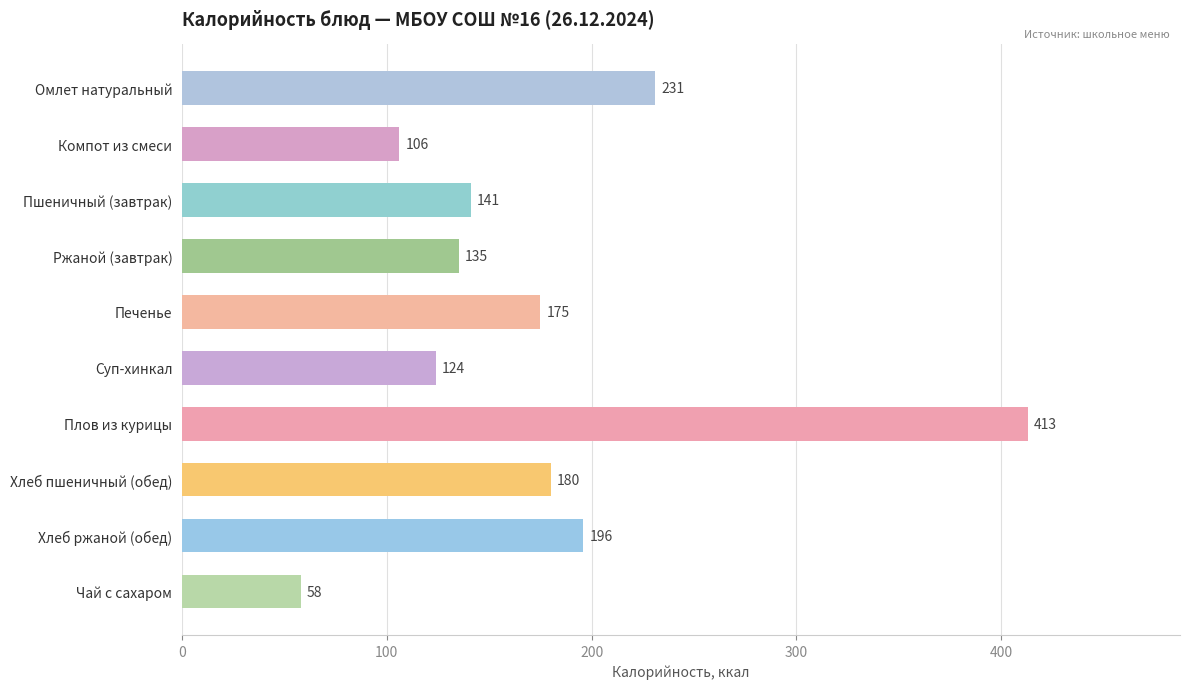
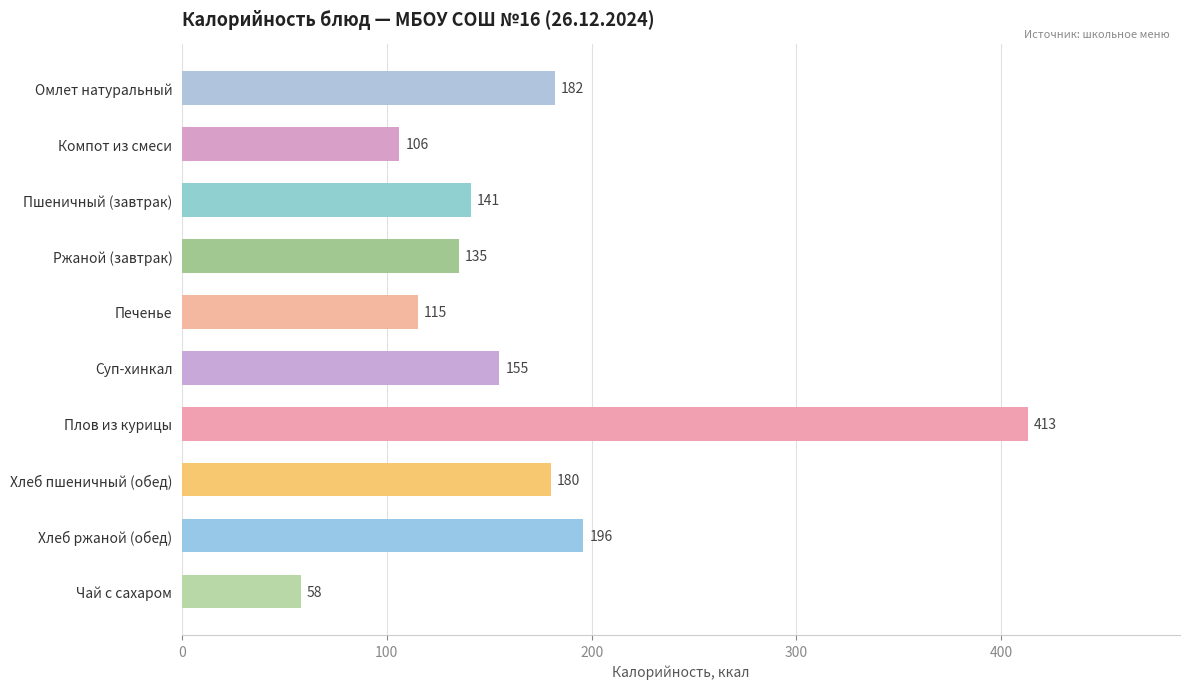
  {
-   "Омлет натуральный": 231,
+   "Омлет натуральный": 182,
    "Компот из смеси": 106,
    "Пшеничный (завтрак)": 141,
    "Ржаной (завтрак)": 135,
-   "Печенье": 175,
-   "Суп-хинкал": 124,
+   "Печенье": 115,
+   "Суп-хинкал": 155,
    "Плов из курицы": 413,
    "Хлеб пшеничный (обед)": 180,
    "Хлеб ржаной (обед)": 196,
    "Чай с сахаром": 58
  }
